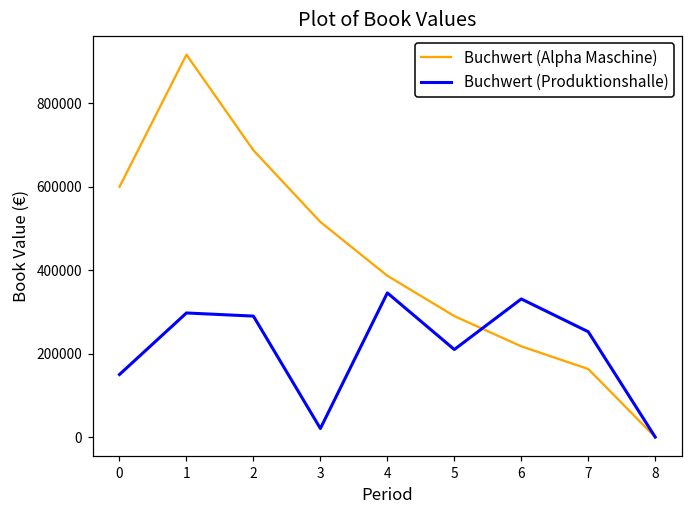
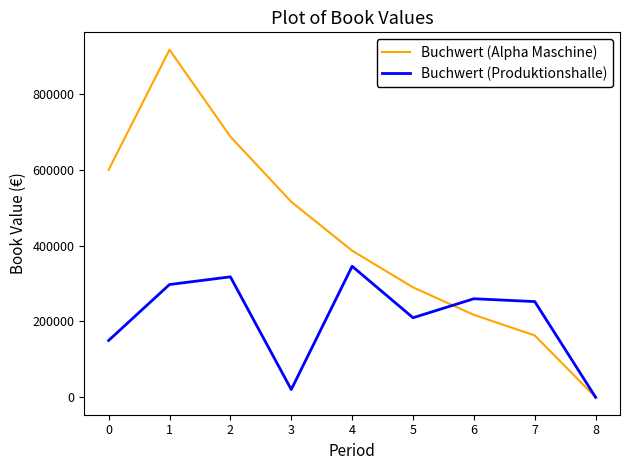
  {
    "Buchwert (Alpha Maschine)": {
      "0": 600000,
      "1": 920000,
      "2": 690000,
      "3": 520000,
      "4": 390000,
      "5": 290000,
      "6": 220000,
      "7": 160000
    },
    "Buchwert (Produktionshalle)": {
      "0": 150000,
      "1": 300000,
-     "2": 290000,
+     "2": 320000,
      "3": 20000,
      "4": 350000,
      "5": 210000,
-     "6": 330000,
+     "6": 260000,
      "7": 250000
    }
  }
